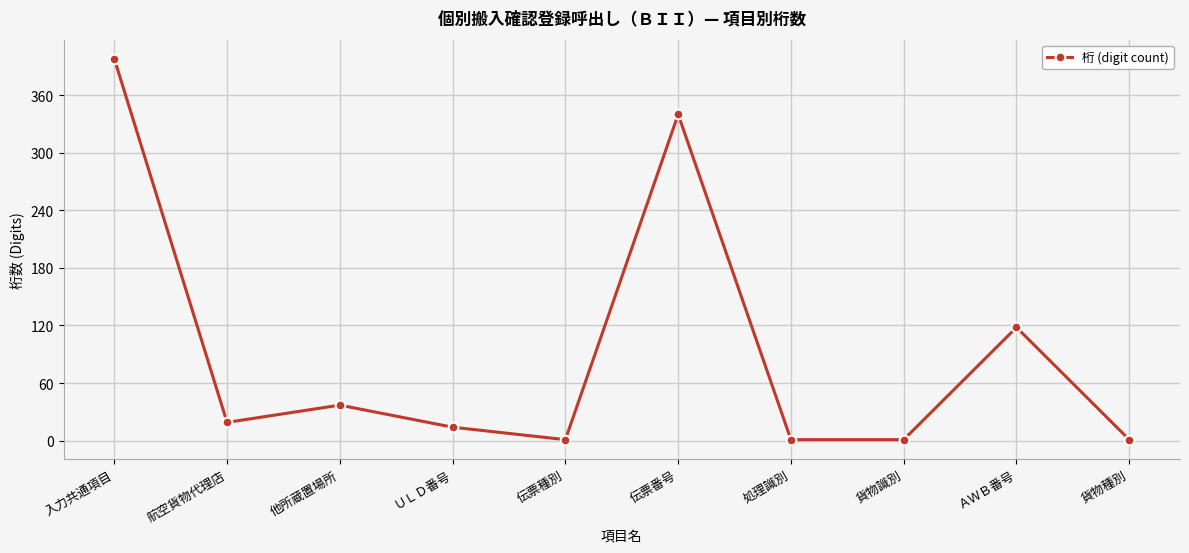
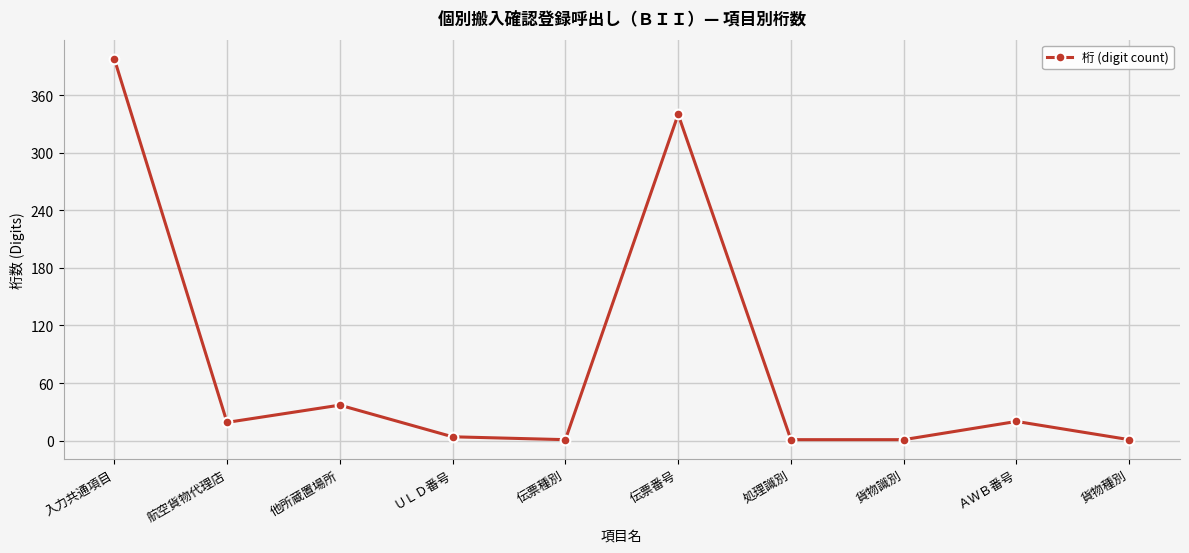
  {
    "入力共通項目": 400,
    "航空貨物代理店": 20,
    "他所蔵置場所": 40,
-   "ＵＬＤ番号": 10,
+   "ＵＬＤ番号": 0,
    "伝票種別": 0,
    "伝票番号": 340,
    "処理識別": 0,
    "貨物識別": 0,
-   "ＡＷＢ番号": 120,
+   "ＡＷＢ番号": 20,
    "貨物種別": 0
  }
